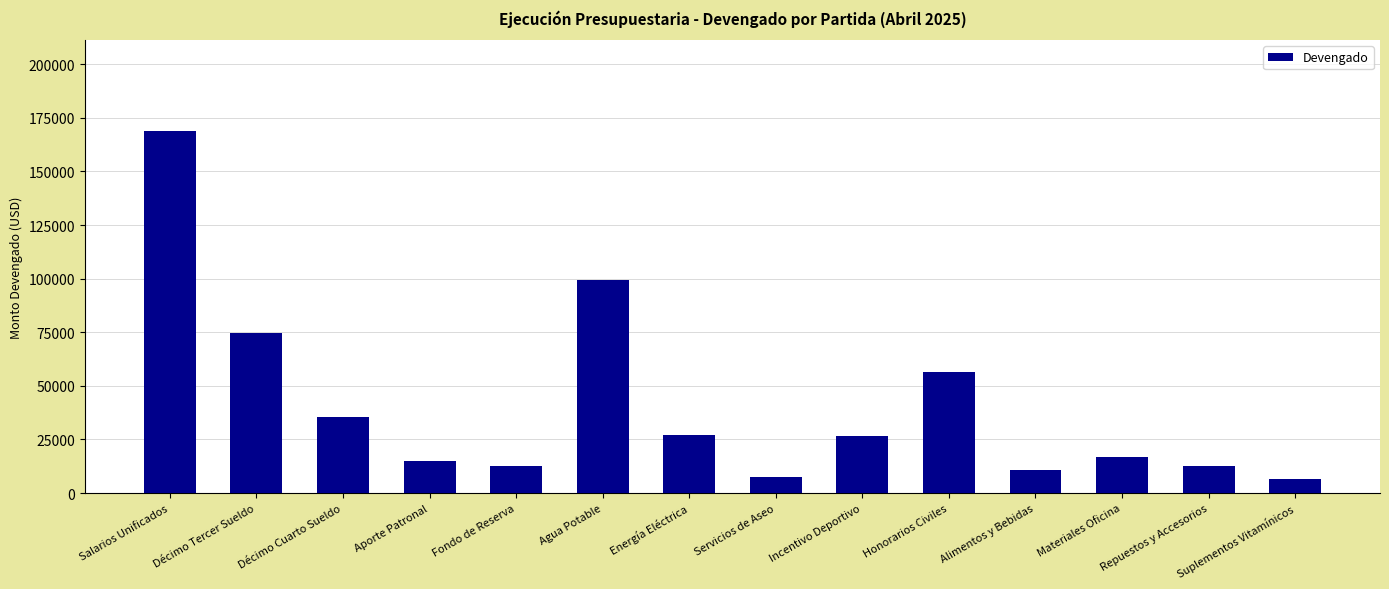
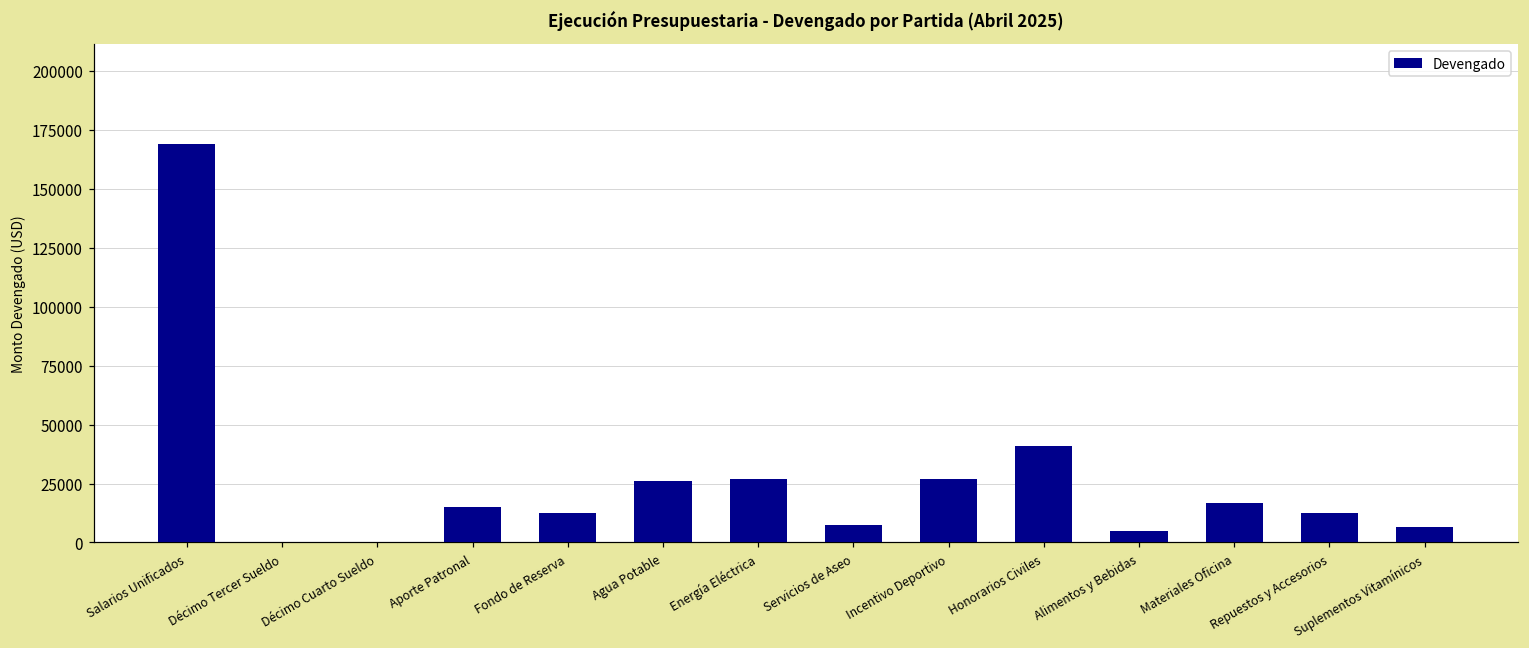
  {
    "Salarios Unificados": 169000,
-   "Décimo Tercer Sueldo": 75000,
-   "Décimo Cuarto Sueldo": 36000,
+   "Décimo Tercer Sueldo": 0,
+   "Décimo Cuarto Sueldo": 0,
    "Aporte Patronal": 15000,
    "Fondo de Reserva": 12000,
-   "Agua Potable": 100000,
+   "Agua Potable": 26000,
    "Energía Eléctrica": 27000,
    "Servicios de Aseo": 7000,
    "Incentivo Deportivo": 27000,
-   "Honorarios Civiles": 56000,
-   "Alimentos y Bebidas": 11000,
+   "Honorarios Civiles": 41000,
+   "Alimentos y Bebidas": 5000,
    "Materiales Oficina": 17000,
    "Repuestos y Accesorios": 13000,
    "Suplementos Vitamínicos": 6000
  }
